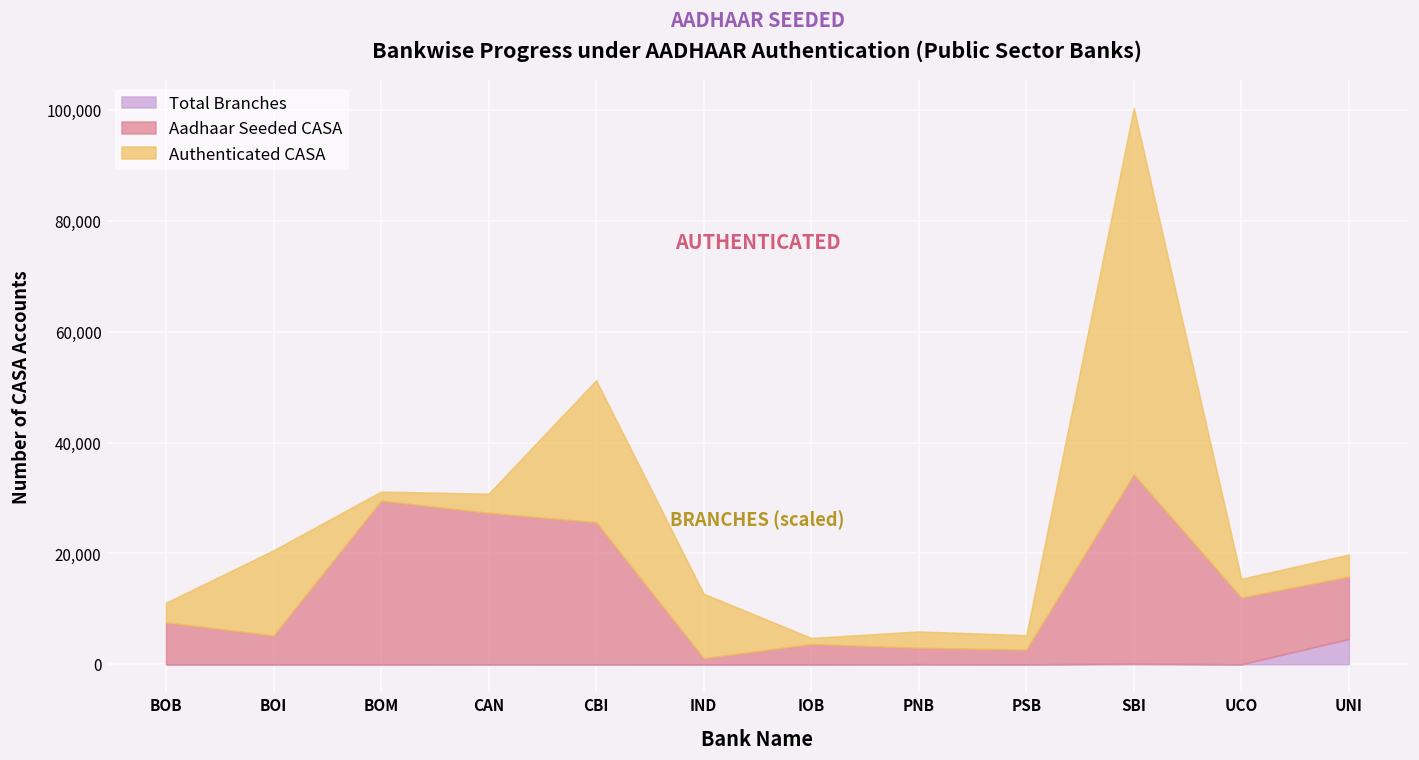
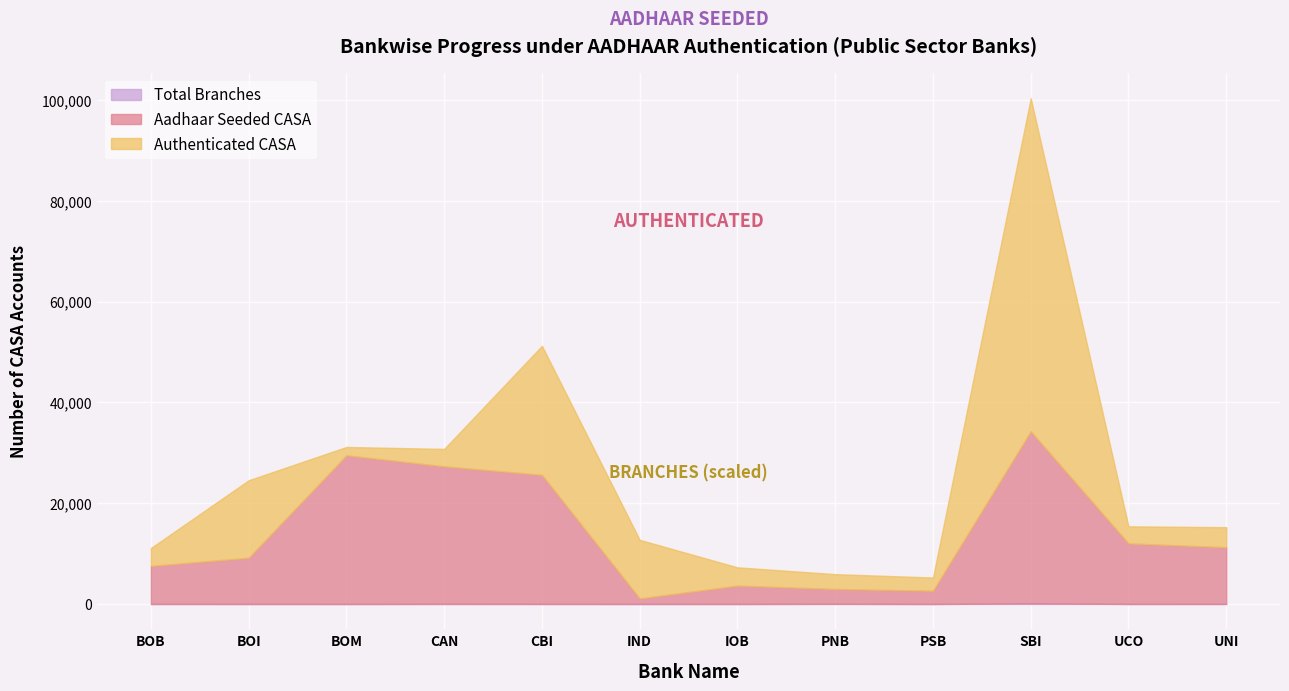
  {
    "Total Branches": {
-     "UNI": "5,000"
+     "UNI": "0"
    },
    "Aadhaar Seeded CASA": {
      "BOB": "8,000",
-     "BOI": "5,000",
+     "BOI": "9,000",
      "BOM": "30,000",
      "CAN": "27,000",
      "CBI": "26,000",
      "IND": "1,000",
      "IOB": "4,000",
      "PNB": "3,000",
      "PSB": "3,000",
      "SBI": "34,000",
      "UCO": "12,000",
      "UNI": "11,000"
    },
    "Authenticated CASA": {
      "BOB": "4,000",
      "BOI": "15,000",
      "BOM": "2,000",
      "CAN": "3,000",
      "CBI": "26,000",
      "IND": "12,000",
-     "IOB": "1,000",
+     "IOB": "4,000",
      "PNB": "3,000",
      "PSB": "3,000",
      "SBI": "66,000",
      "UCO": "3,000",
      "UNI": "4,000"
    }
  }
